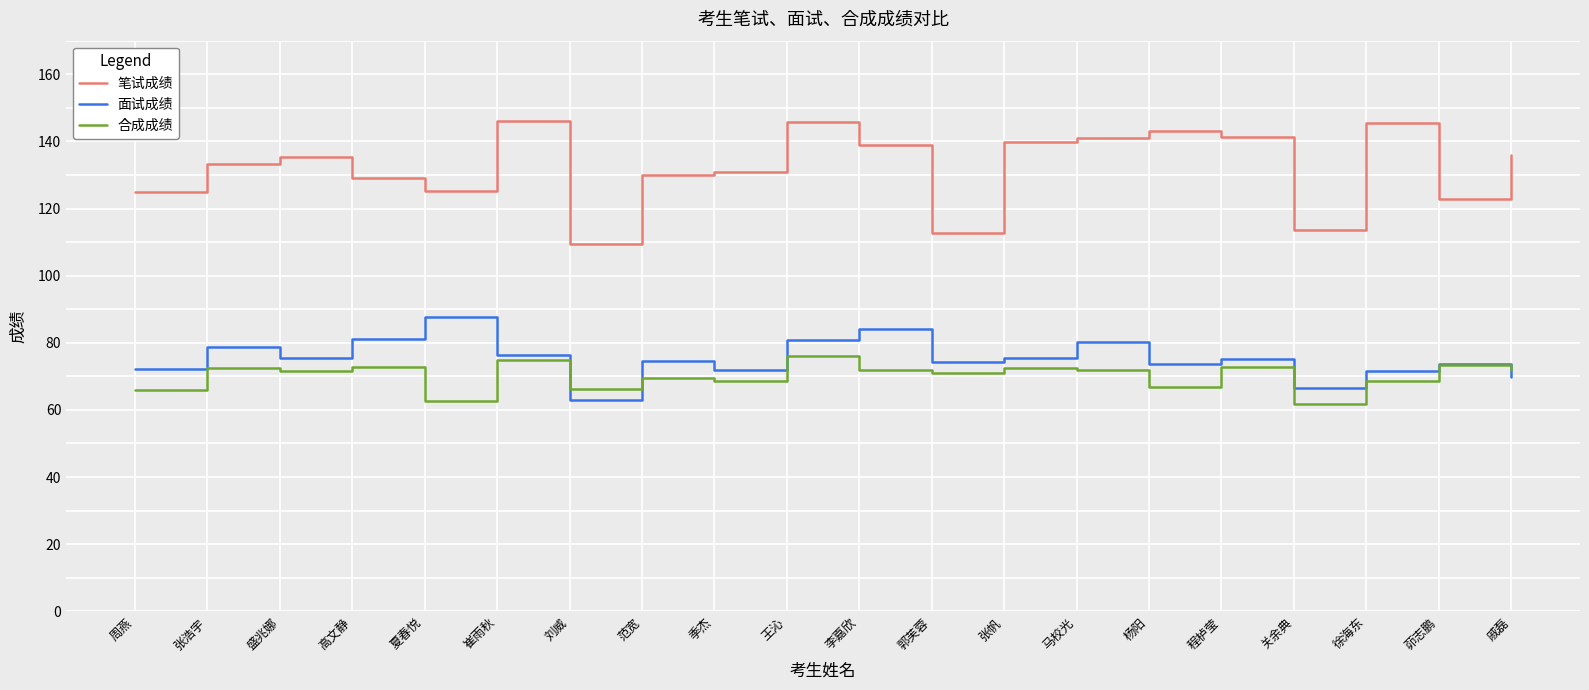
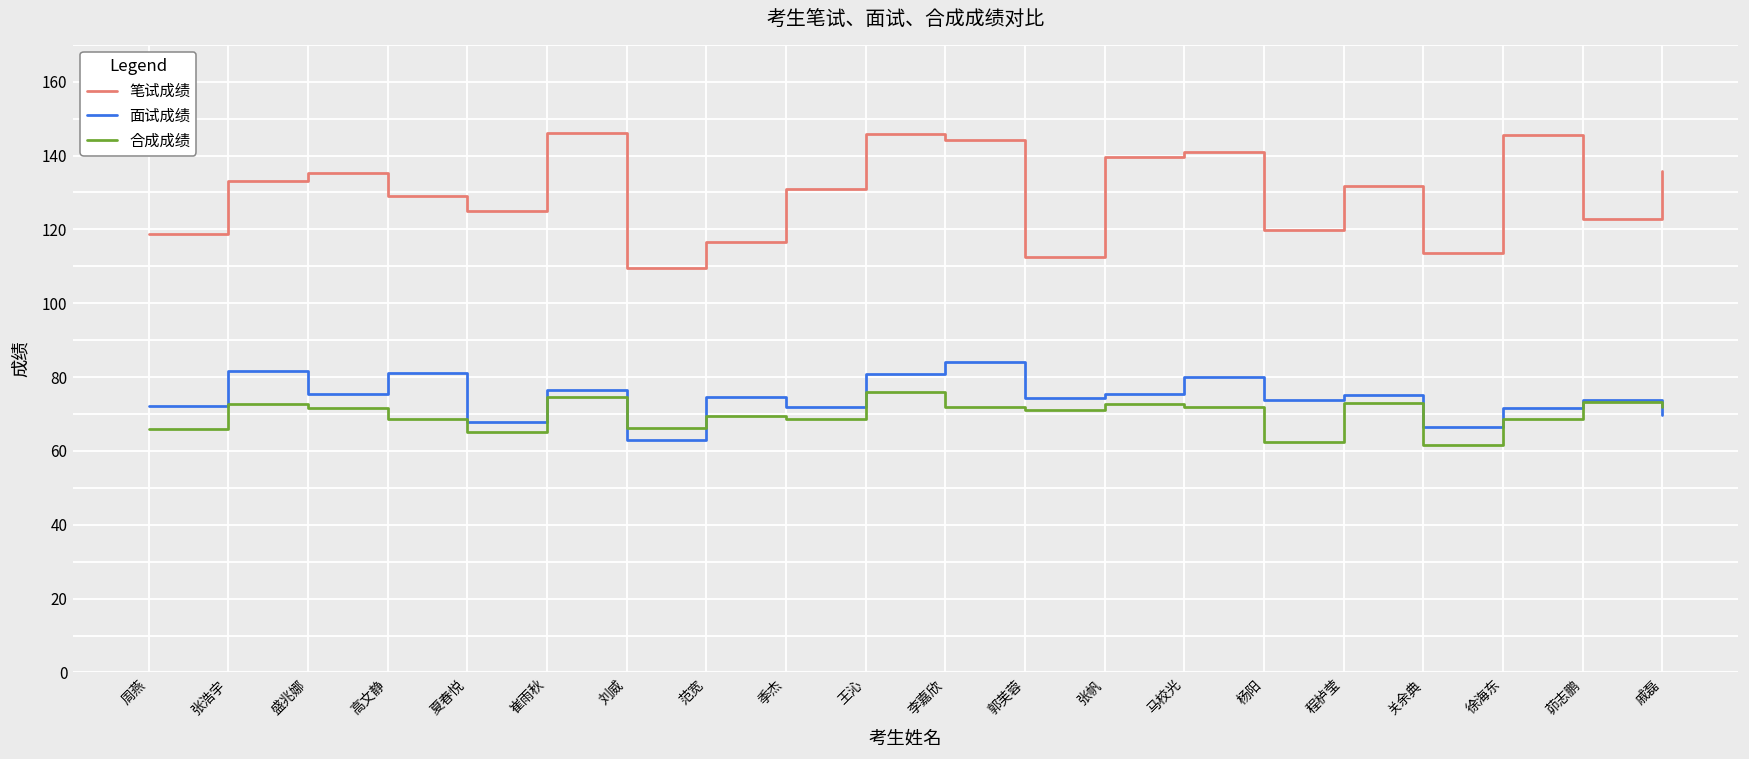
  {
    "笔试成绩": {
-     "周燕": 125,
+     "周燕": 119,
      "张浩宇": 133,
      "盛兆娜": 135,
      "高文静": 129,
      "夏春悦": 125,
      "崔雨秋": 146,
      "刘威": 110,
-     "范宽": 130,
+     "范宽": 117,
      "季杰": 131,
      "王沁": 146,
-     "李嘉欣": 139,
+     "李嘉欣": 144,
      "郭芙蓉": 113,
      "张帆": 140,
      "马校光": 141,
-     "杨阳": 143,
-     "程栌莹": 141,
+     "杨阳": 120,
+     "程栌莹": 132,
      "关余典": 114,
      "徐海东": 146,
      "茆志鹏": 123,
      "戚磊": 136
    },
    "面试成绩": {
      "周燕": 72,
-     "张浩宇": 79,
+     "张浩宇": 82,
      "盛兆娜": 75,
      "高文静": 81,
-     "夏春悦": 88,
+     "夏春悦": 68,
      "崔雨秋": 76,
      "刘威": 63,
      "范宽": 75,
      "季杰": 72,
      "王沁": 81,
      "李嘉欣": 84,
      "郭芙蓉": 74,
      "张帆": 75,
      "马校光": 80,
      "杨阳": 74,
      "程栌莹": 75,
      "关余典": 67,
      "徐海东": 72,
      "戚磊": 70
    },
    "合成成绩": {
      "周燕": 66,
      "张浩宇": 73,
      "盛兆娜": 72,
-     "高文静": 73,
-     "夏春悦": 63,
+     "高文静": 69,
+     "夏春悦": 65,
      "崔雨秋": 75,
      "刘威": 66,
      "范宽": 69,
      "季杰": 69,
      "王沁": 76,
      "李嘉欣": 72,
      "郭芙蓉": 71,
      "张帆": 73,
      "马校光": 72,
-     "杨阳": 67,
+     "杨阳": 62,
      "程栌莹": 73,
      "关余典": 62,
      "徐海东": 69,
      "戚磊": 72
    }
  }
